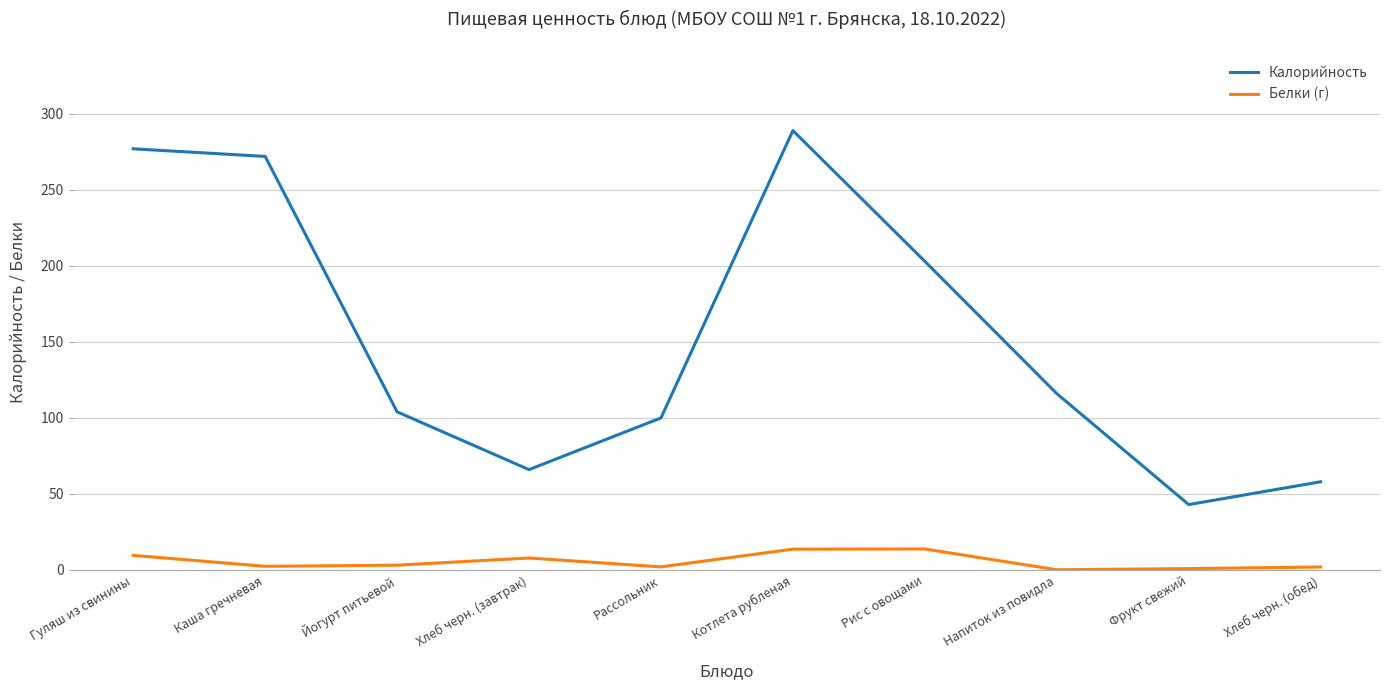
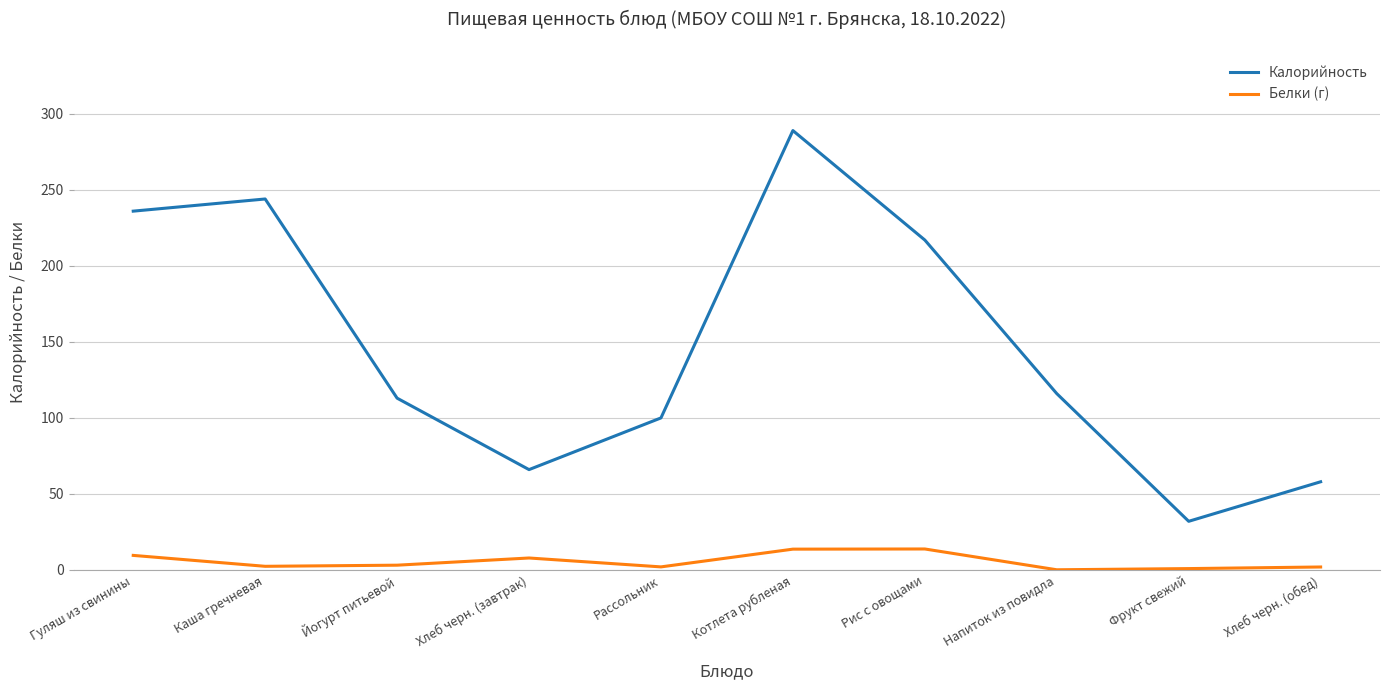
  {
    "Калорийность": {
-     "Гуляш из свинины": 277,
-     "Каша гречневая": 272,
-     "Йогурт питьевой": 104,
+     "Гуляш из свинины": 236,
+     "Каша гречневая": 244,
+     "Йогурт питьевой": 113,
      "Хлеб черн. (завтрак)": 66,
      "Рассольник": 100,
      "Котлета рубленая": 289,
-     "Рис с овощами": 203,
+     "Рис с овощами": 217,
      "Напиток из повидла": 116,
-     "Фрукт свежий": 43,
+     "Фрукт свежий": 32,
      "Хлеб черн. (обед)": 58
    },
    "Белки (г)": {
      "Гуляш из свинины": 10,
      "Каша гречневая": 2,
      "Йогурт питьевой": 3,
      "Хлеб черн. (завтрак)": 8,
      "Рассольник": 2,
      "Котлета рубленая": 14,
      "Рис с овощами": 14,
      "Напиток из повидла": 0,
      "Фрукт свежий": 1,
      "Хлеб черн. (обед)": 2
    }
  }
